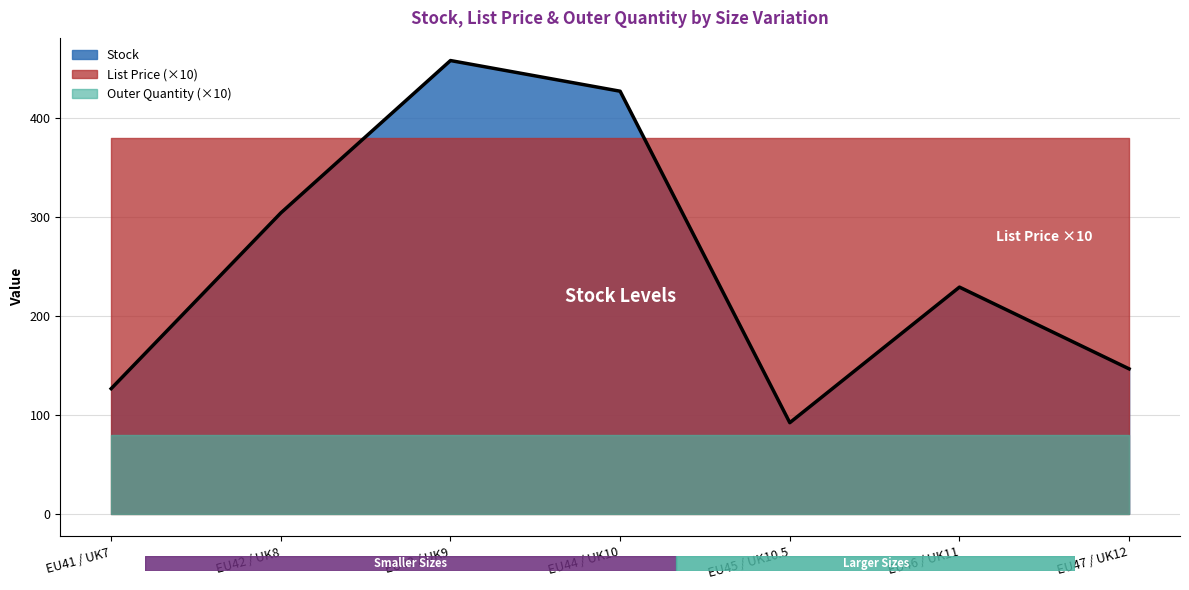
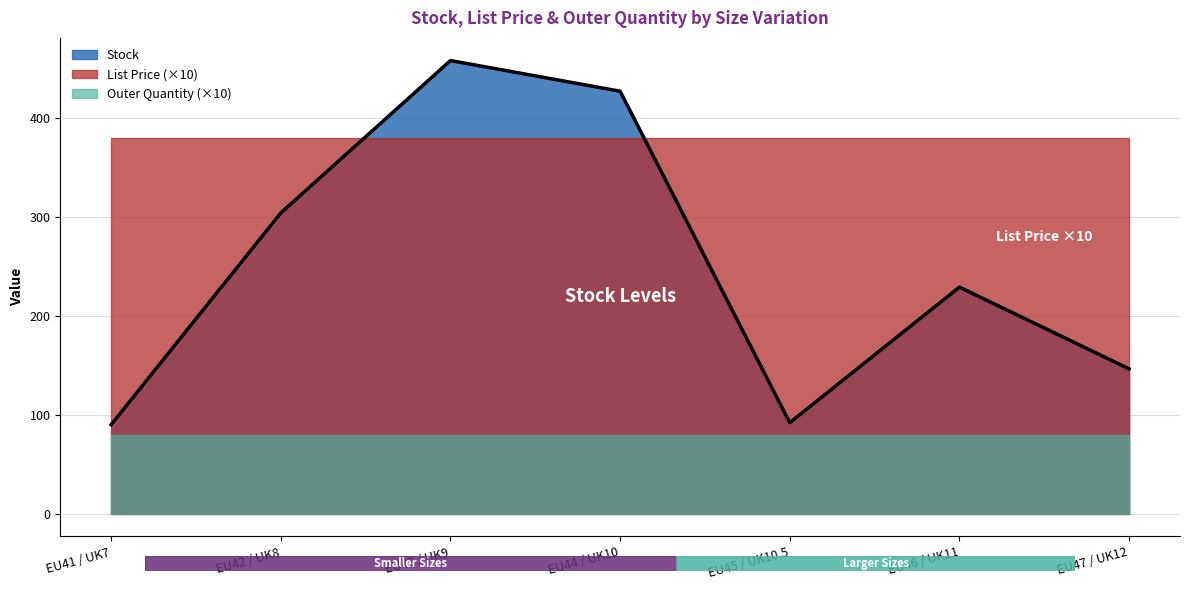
  {
    "Stock": {
-     "EU41 / UK7": 130,
+     "EU41 / UK7": 90,
      "EU47 / UK12": 150
    },
    "List Price (×10)": {
      "EU41 / UK7": 380,
      "EU47 / UK12": 380
    },
    "Outer Quantity (×10)": {
      "EU41 / UK7": 80,
      "EU47 / UK12": 80
    }
  }
